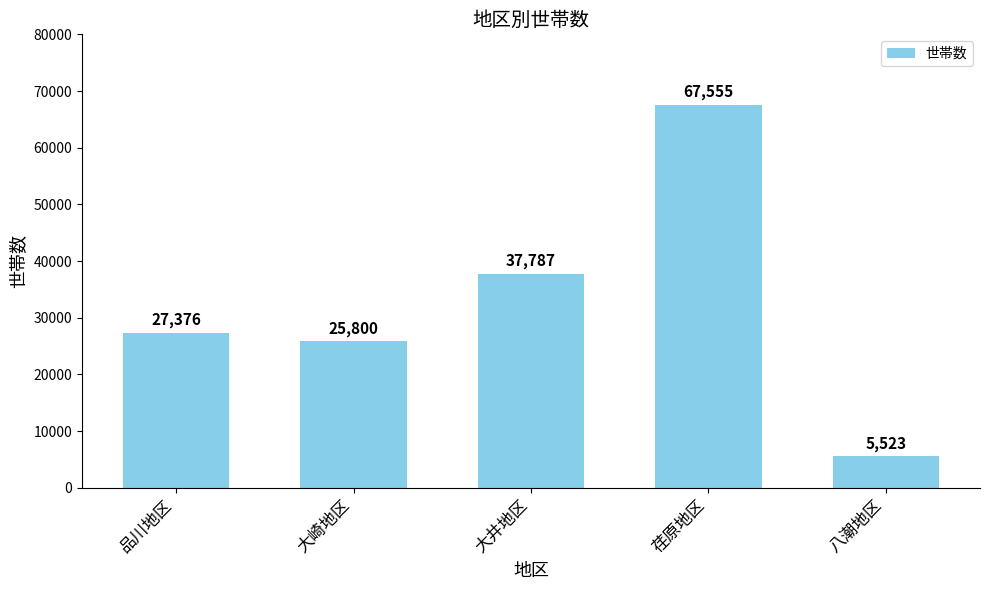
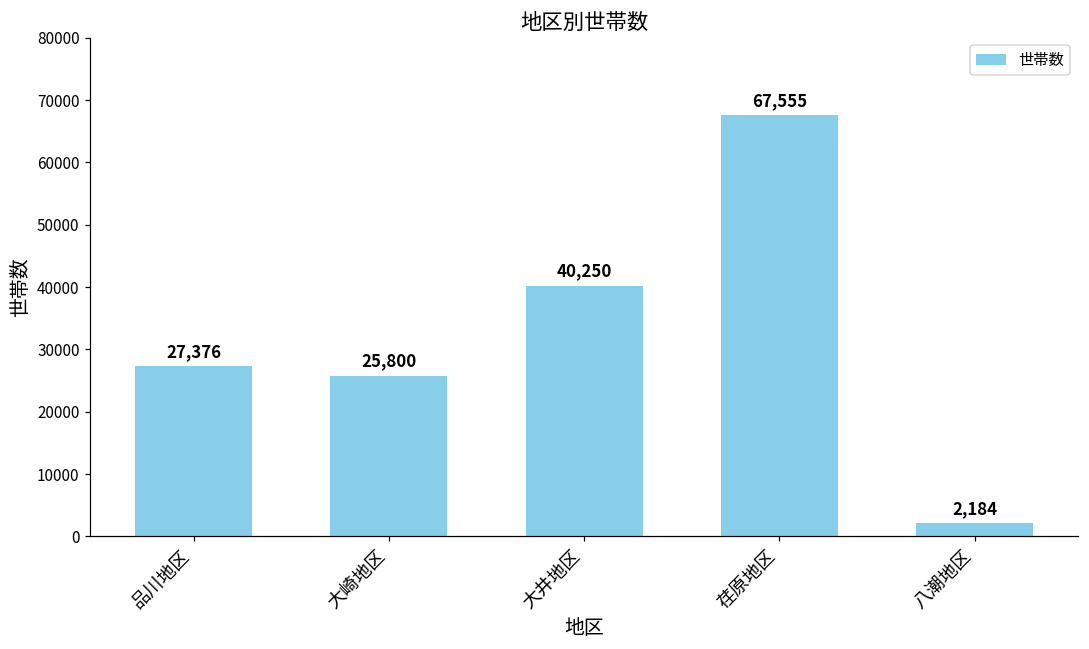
  {
    "品川地区": "27,376",
    "大崎地区": "25,800",
-   "大井地区": "37,787",
+   "大井地区": "40,250",
    "荏原地区": "67,555",
-   "八潮地区": "5,523"
+   "八潮地区": "2,184"
  }
